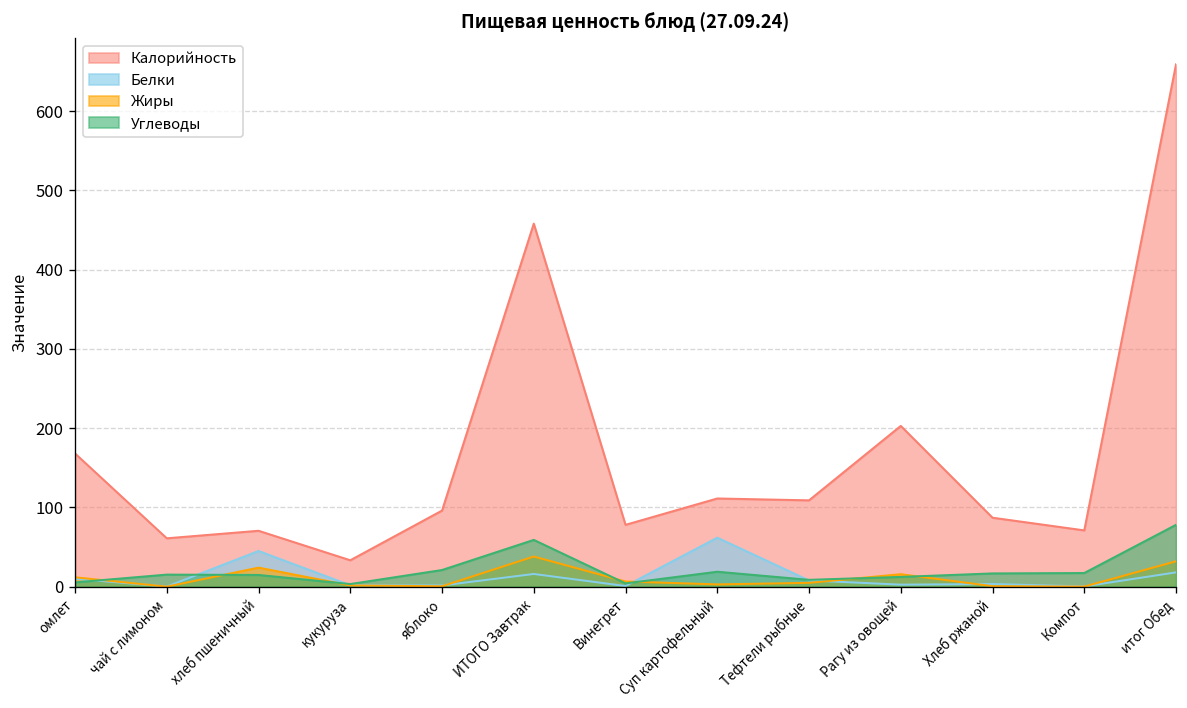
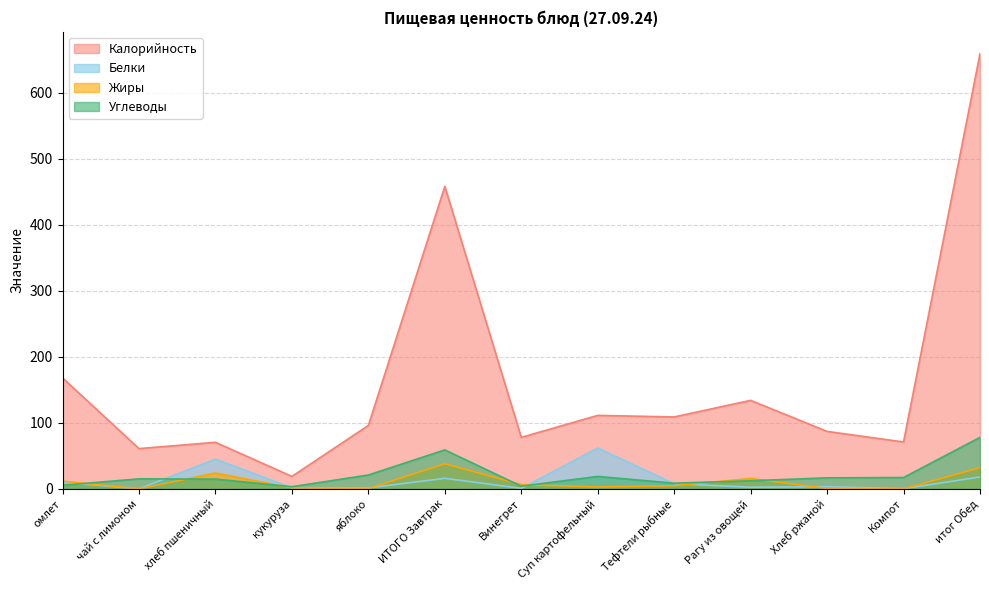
  {
    "Калорийность": {
      "омлет": 170,
      "чай с лимоном": 60,
      "хлеб пшеничный": 70,
-     "кукуруза": 30,
+     "кукуруза": 20,
      "яблоко": 100,
      "ИТОГО Завтрак": 460,
      "Винегрет": 80,
      "Суп картофельный": 110,
      "Тефтели рыбные": 110,
-     "Рагу из овощей": 200,
+     "Рагу из овощей": 130,
      "Хлеб ржаной": 90,
      "Компот": 70,
      "итог Обед": 660
    },
    "Белки": {
      "хлеб пшеничный": 40,
      "ИТОГО Завтрак": 20,
      "Суп картофельный": 60,
      "Рагу из овощей": 0,
      "итог Обед": 20
    },
    "Жиры": {
      "хлеб пшеничный": 20,
      "ИТОГО Завтрак": 40,
      "Суп картофельный": 0,
      "итог Обед": 30
    },
    "Углеводы": {
      "омлет": 10,
      "чай с лимоном": 20,
      "хлеб пшеничный": 10,
      "яблоко": 20,
      "ИТОГО Завтрак": 60,
      "Суп картофельный": 20,
      "Хлеб ржаной": 20,
      "Компот": 20,
      "итог Обед": 80
    }
  }
